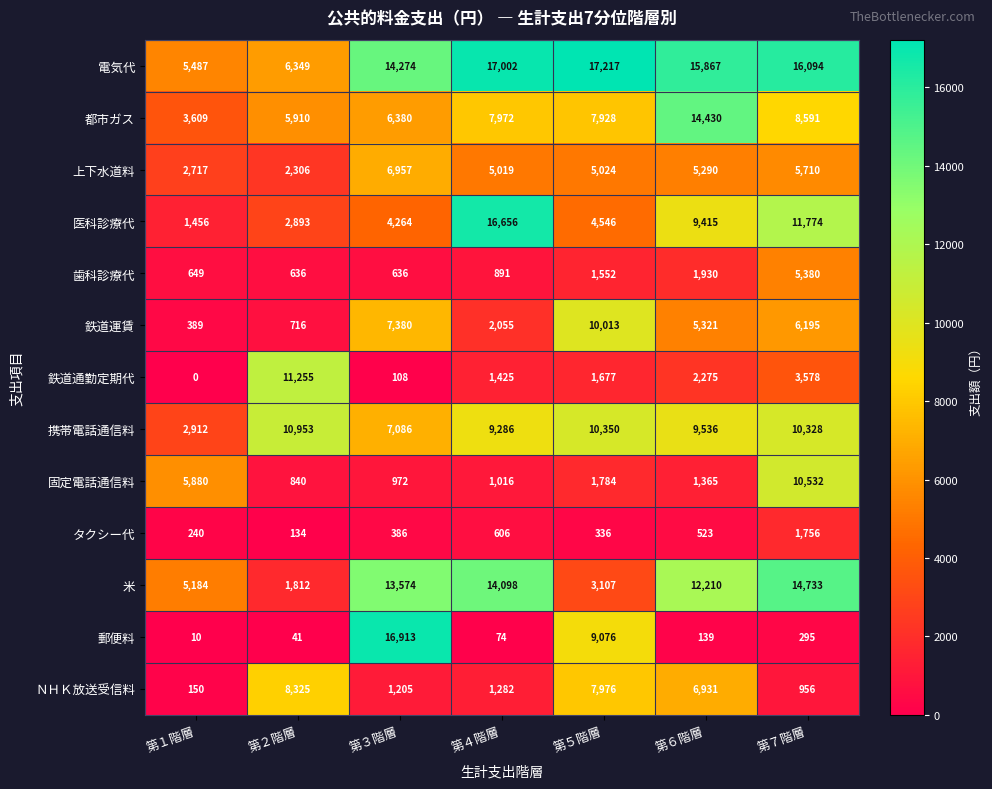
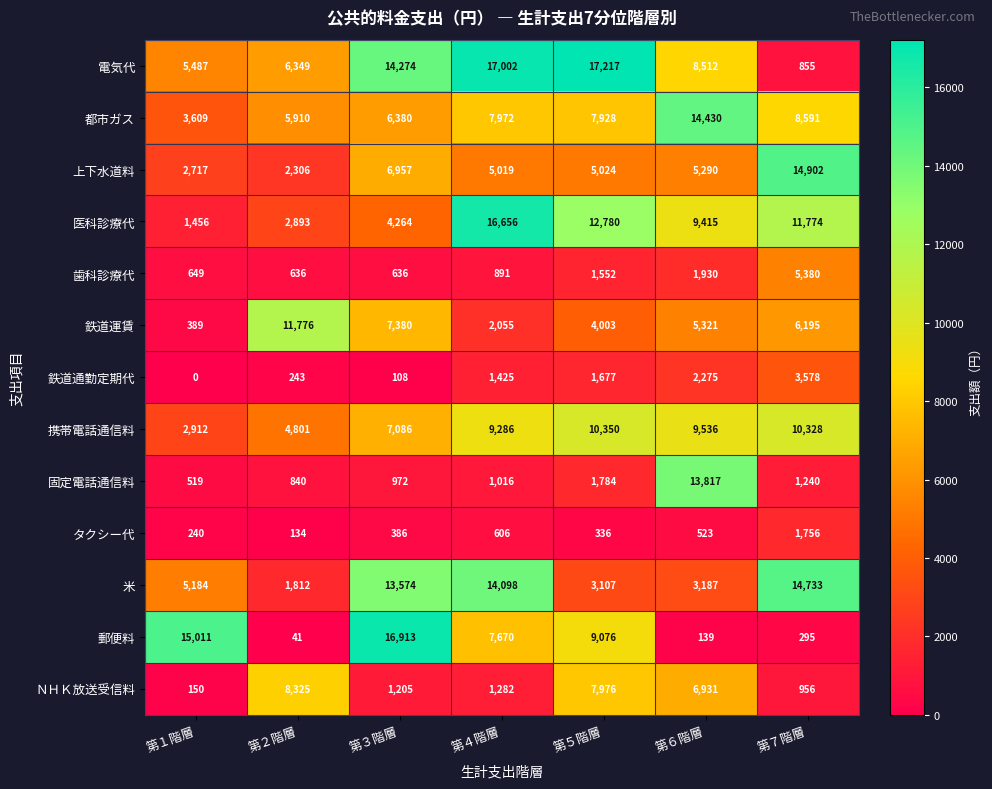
  {
    "電気代": {
      "第１階層": "5,487",
      "第２階層": "6,349",
      "第３階層": "14,274",
      "第４階層": "17,002",
      "第５階層": "17,217",
-     "第６階層": "15,867",
-     "第７階層": "16,094"
+     "第６階層": "8,512",
+     "第７階層": "855"
    },
    "都市ガス": {
      "第１階層": "3,609",
      "第２階層": "5,910",
      "第３階層": "6,380",
      "第４階層": "7,972",
      "第５階層": "7,928",
      "第６階層": "14,430",
      "第７階層": "8,591"
    },
    "上下水道料": {
      "第１階層": "2,717",
      "第２階層": "2,306",
      "第３階層": "6,957",
      "第４階層": "5,019",
      "第５階層": "5,024",
      "第６階層": "5,290",
-     "第７階層": "5,710"
+     "第７階層": "14,902"
    },
    "医科診療代": {
      "第１階層": "1,456",
      "第２階層": "2,893",
      "第３階層": "4,264",
      "第４階層": "16,656",
-     "第５階層": "4,546",
+     "第５階層": "12,780",
      "第６階層": "9,415",
      "第７階層": "11,774"
    },
    "歯科診療代": {
      "第１階層": "649",
      "第２階層": "636",
      "第３階層": "636",
      "第４階層": "891",
      "第５階層": "1,552",
      "第６階層": "1,930",
      "第７階層": "5,380"
    },
    "鉄道運賃": {
      "第１階層": "389",
-     "第２階層": "716",
+     "第２階層": "11,776",
      "第３階層": "7,380",
      "第４階層": "2,055",
-     "第５階層": "10,013",
+     "第５階層": "4,003",
      "第６階層": "5,321",
      "第７階層": "6,195"
    },
    "鉄道通勤定期代": {
      "第１階層": "0",
-     "第２階層": "11,255",
+     "第２階層": "243",
      "第３階層": "108",
      "第４階層": "1,425",
      "第５階層": "1,677",
      "第６階層": "2,275",
      "第７階層": "3,578"
    },
    "携帯電話通信料": {
      "第１階層": "2,912",
-     "第２階層": "10,953",
+     "第２階層": "4,801",
      "第３階層": "7,086",
      "第４階層": "9,286",
      "第５階層": "10,350",
      "第６階層": "9,536",
      "第７階層": "10,328"
    },
    "固定電話通信料": {
-     "第１階層": "5,880",
+     "第１階層": "519",
      "第２階層": "840",
      "第３階層": "972",
      "第４階層": "1,016",
      "第５階層": "1,784",
-     "第６階層": "1,365",
-     "第７階層": "10,532"
+     "第６階層": "13,817",
+     "第７階層": "1,240"
    },
    "タクシー代": {
      "第１階層": "240",
      "第２階層": "134",
      "第３階層": "386",
      "第４階層": "606",
      "第５階層": "336",
      "第６階層": "523",
      "第７階層": "1,756"
    },
    "米": {
      "第１階層": "5,184",
      "第２階層": "1,812",
      "第３階層": "13,574",
      "第４階層": "14,098",
      "第５階層": "3,107",
-     "第６階層": "12,210",
+     "第６階層": "3,187",
      "第７階層": "14,733"
    },
    "郵便料": {
-     "第１階層": "10",
+     "第１階層": "15,011",
      "第２階層": "41",
      "第３階層": "16,913",
-     "第４階層": "74",
+     "第４階層": "7,670",
      "第５階層": "9,076",
      "第６階層": "139",
      "第７階層": "295"
    },
    "ＮＨＫ放送受信料": {
      "第１階層": "150",
      "第２階層": "8,325",
      "第３階層": "1,205",
      "第４階層": "1,282",
      "第５階層": "7,976",
      "第６階層": "6,931",
      "第７階層": "956"
    }
  }
